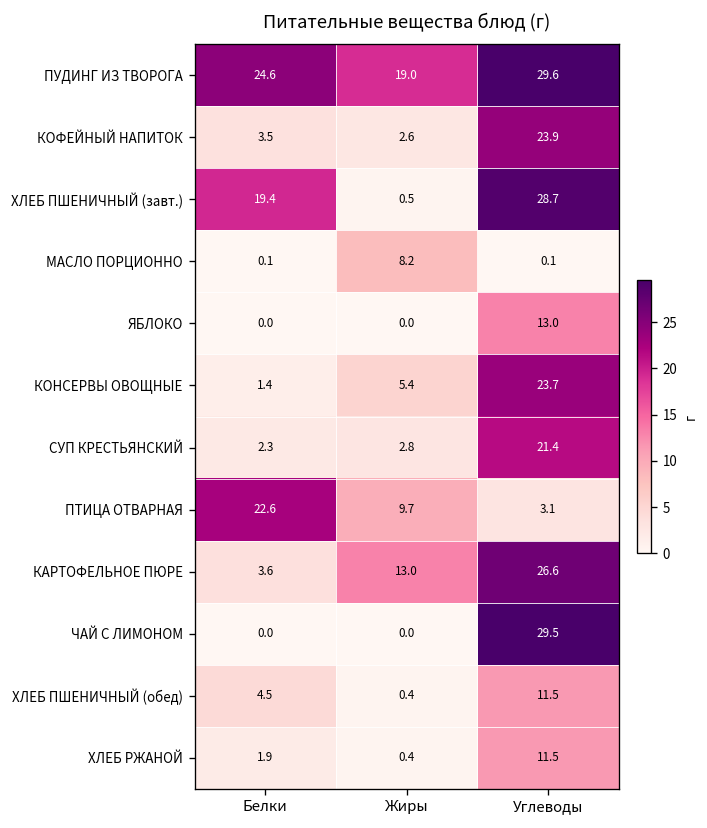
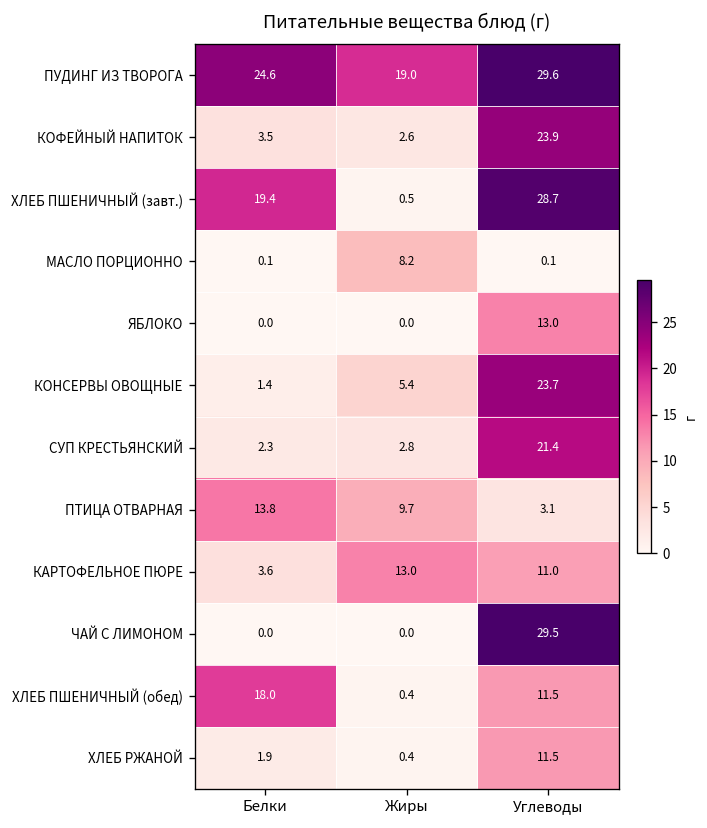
  {
    "ПУДИНГ ИЗ ТВОРОГА": {
      "Белки": 24.6,
      "Жиры": 19.0,
      "Углеводы": 29.6
    },
    "КОФЕЙНЫЙ НАПИТОК": {
      "Белки": 3.5,
      "Жиры": 2.6,
      "Углеводы": 23.9
    },
    "ХЛЕБ ПШЕНИЧНЫЙ (завт.)": {
      "Белки": 19.4,
      "Жиры": 0.5,
      "Углеводы": 28.7
    },
    "МАСЛО ПОРЦИОННО": {
      "Белки": 0.1,
      "Жиры": 8.2,
      "Углеводы": 0.1
    },
    "ЯБЛОКО": {
      "Белки": 0.0,
      "Жиры": 0.0,
      "Углеводы": 13.0
    },
    "КОНСЕРВЫ ОВОЩНЫЕ": {
      "Белки": 1.4,
      "Жиры": 5.4,
      "Углеводы": 23.7
    },
    "СУП КРЕСТЬЯНСКИЙ": {
      "Белки": 2.3,
      "Жиры": 2.8,
      "Углеводы": 21.4
    },
    "ПТИЦА ОТВАРНАЯ": {
-     "Белки": 22.6,
+     "Белки": 13.8,
      "Жиры": 9.7,
      "Углеводы": 3.1
    },
    "КАРТОФЕЛЬНОЕ ПЮРЕ": {
      "Белки": 3.6,
      "Жиры": 13.0,
-     "Углеводы": 26.6
+     "Углеводы": 11.0
    },
    "ЧАЙ С ЛИМОНОМ": {
      "Белки": 0.0,
      "Жиры": 0.0,
      "Углеводы": 29.5
    },
    "ХЛЕБ ПШЕНИЧНЫЙ (обед)": {
-     "Белки": 4.5,
+     "Белки": 18.0,
      "Жиры": 0.4,
      "Углеводы": 11.5
    },
    "ХЛЕБ РЖАНОЙ": {
      "Белки": 1.9,
      "Жиры": 0.4,
      "Углеводы": 11.5
    }
  }
